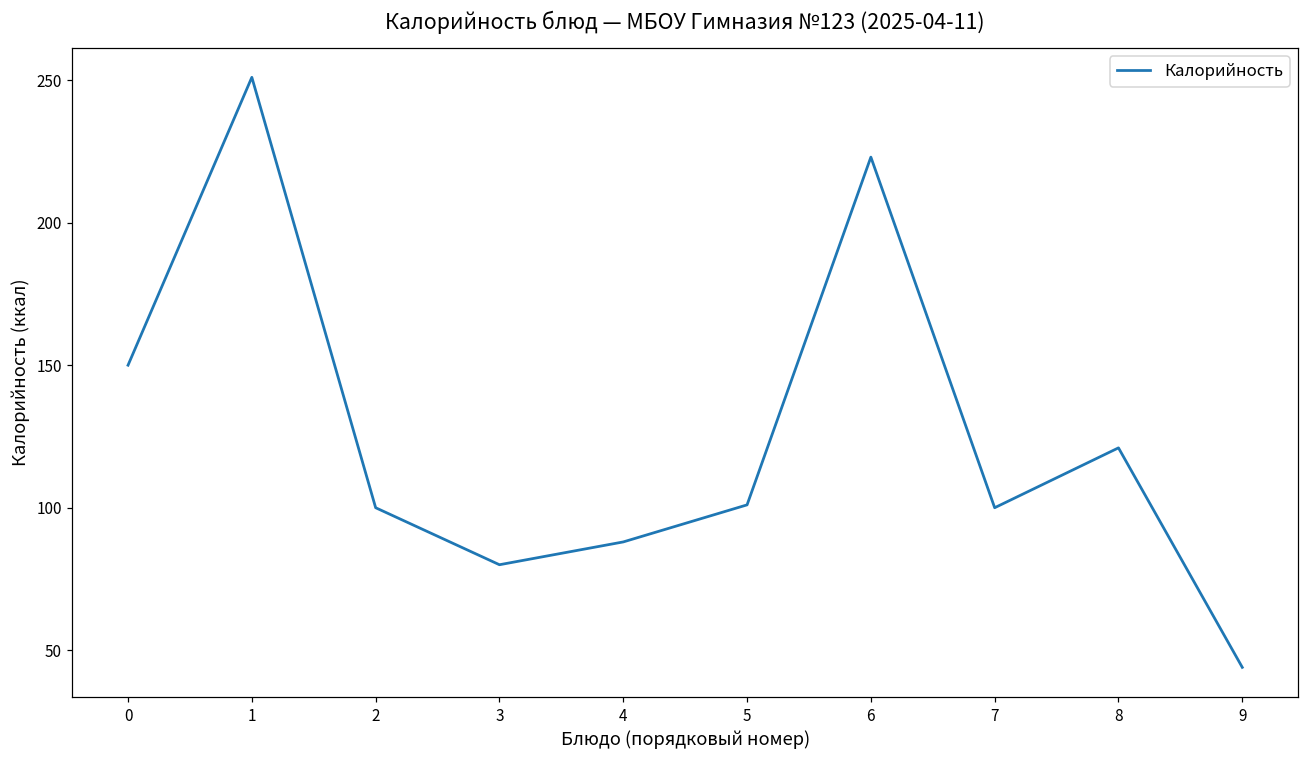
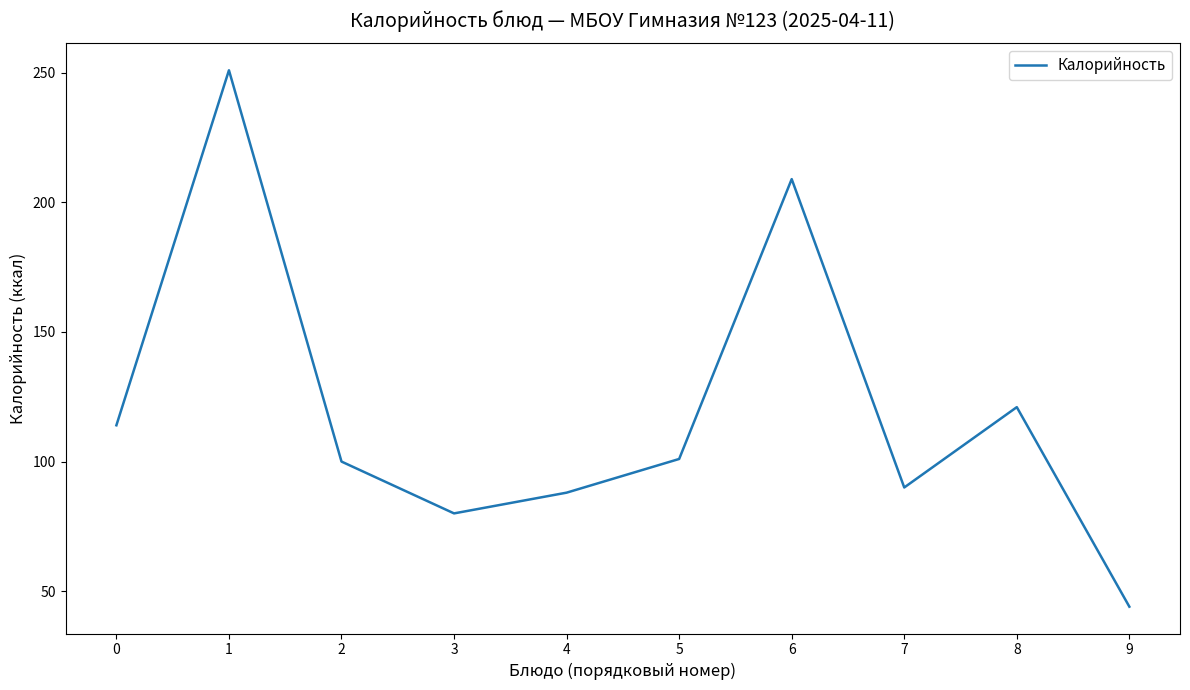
  {
-   "0": 150,
+   "0": 114,
    "1": 251,
    "2": 100,
    "3": 80,
    "4": 88,
    "5": 101,
-   "6": 223,
-   "7": 100,
+   "6": 209,
+   "7": 90,
    "8": 121,
    "9": 44
  }
